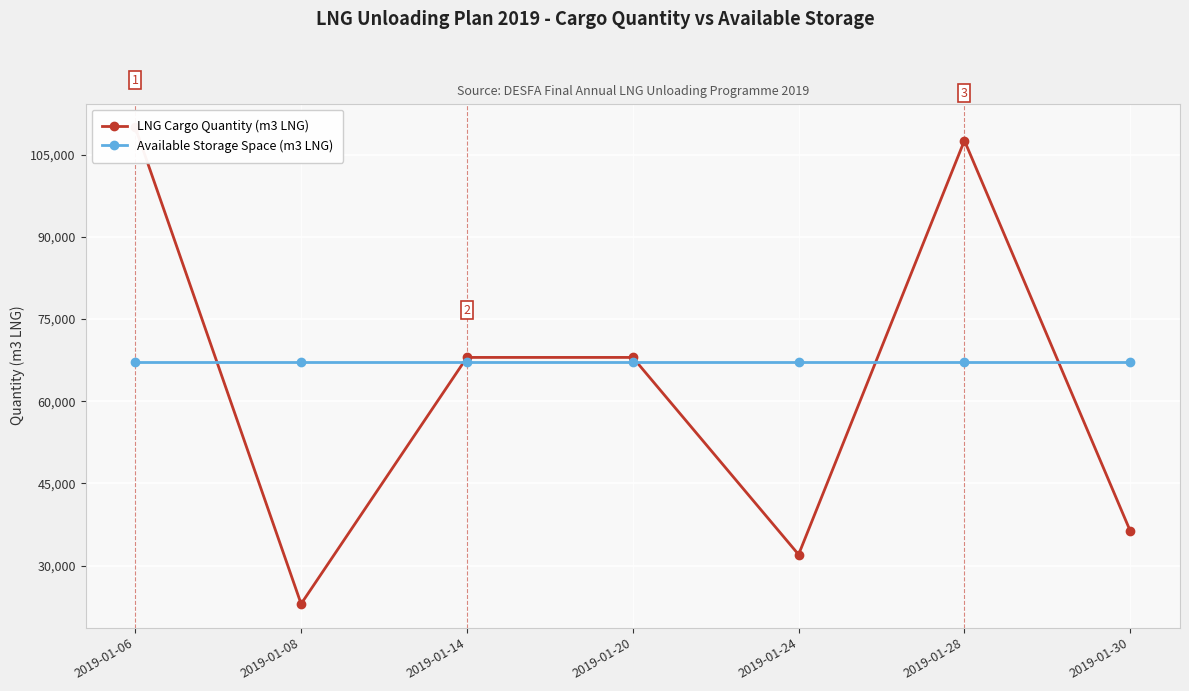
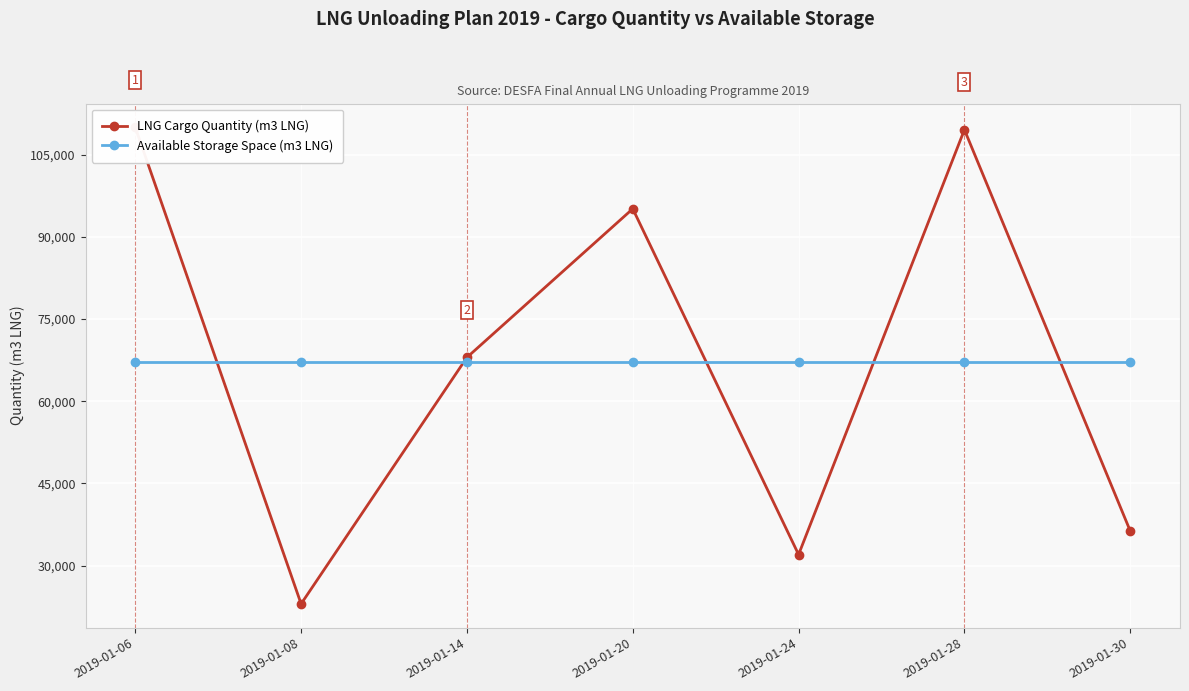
  {
    "LNG Cargo Quantity (m3 LNG)": {
      "2019-01-08": "23,000",
      "2019-01-14": "68,000",
-     "2019-01-20": "68,000",
+     "2019-01-20": "95,000",
      "2019-01-24": "32,000",
-     "2019-01-28": "108,000",
+     "2019-01-28": "110,000",
      "2019-01-30": "36,000"
    },
    "Available Storage Space (m3 LNG)": {
      "2019-01-06": "67,000",
      "2019-01-08": "67,000",
      "2019-01-14": "67,000",
      "2019-01-20": "67,000",
      "2019-01-24": "67,000",
      "2019-01-28": "67,000",
      "2019-01-30": "67,000"
    }
  }
